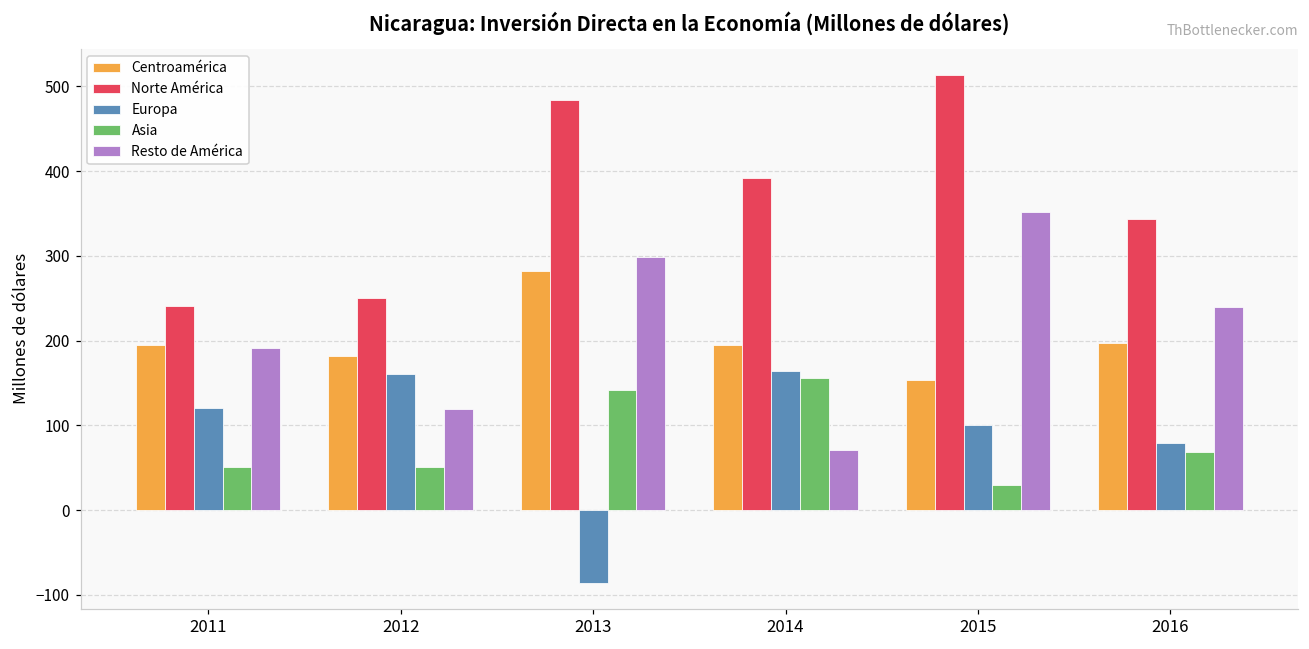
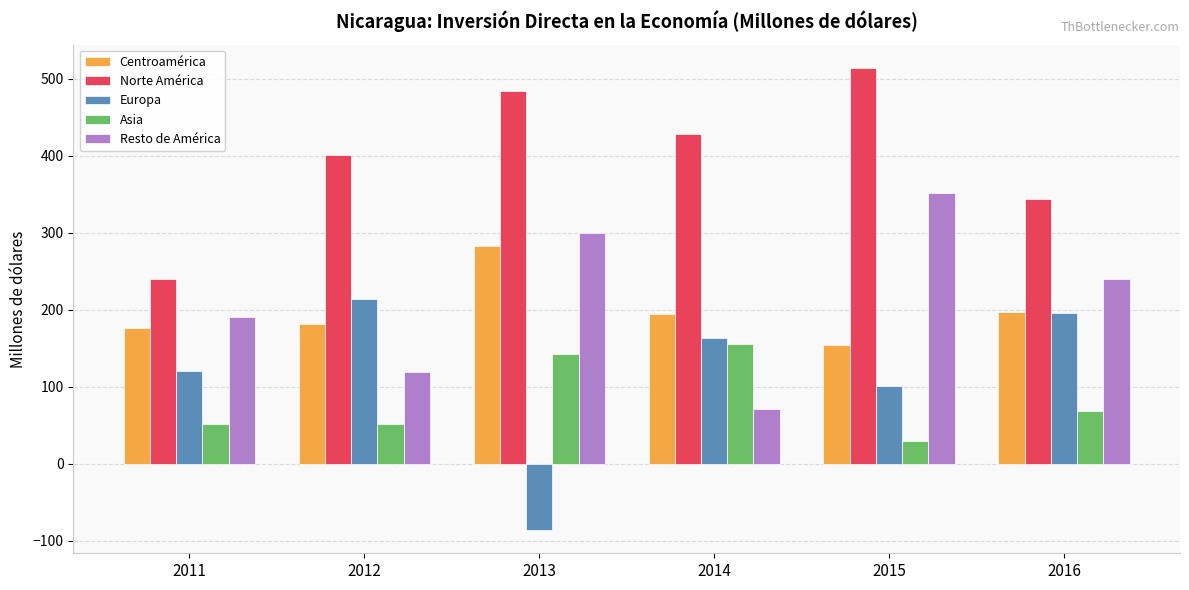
  {
    "Centroamérica": {
-     "2011": 190,
+     "2011": 180,
      "2012": 180,
      "2013": 280,
      "2014": 190,
      "2015": 150,
      "2016": 200
    },
    "Norte América": {
      "2011": 240,
-     "2012": 250,
+     "2012": 400,
      "2013": 480,
-     "2014": 390,
+     "2014": 430,
      "2015": 510,
      "2016": 340
    },
    "Europa": {
      "2011": 120,
-     "2012": 160,
+     "2012": 210,
      "2013": -90,
      "2014": 160,
      "2015": 100,
-     "2016": 80
+     "2016": 200
    },
    "Asia": {
      "2011": 50,
      "2012": 50,
      "2013": 140,
      "2014": 160,
      "2015": 30,
      "2016": 70
    },
    "Resto de América": {
      "2011": 190,
      "2012": 120,
      "2013": 300,
      "2014": 70,
      "2015": 350,
      "2016": 240
    }
  }
